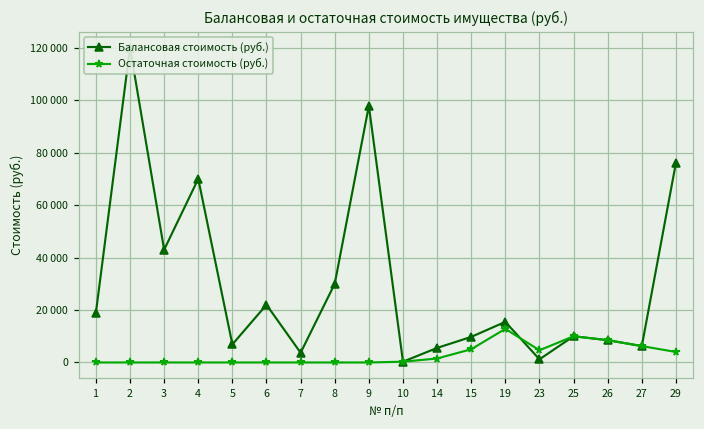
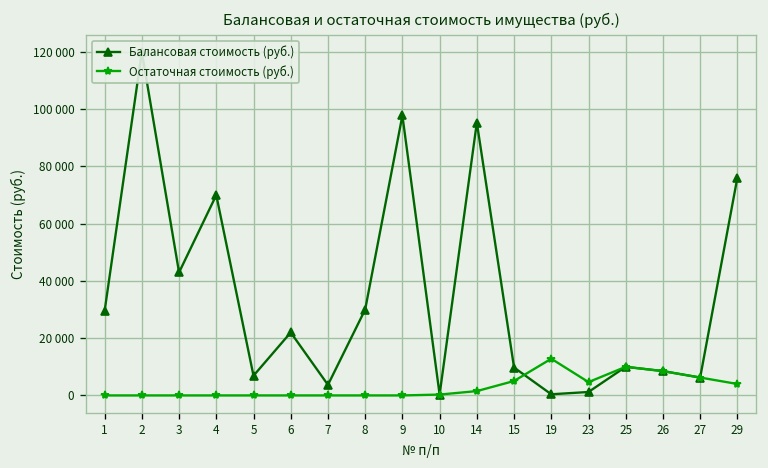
  {
    "Балансовая стоимость (руб.)": {
-     "1": 19000,
+     "1": 30000,
      "3": 43000,
      "4": 70000,
      "5": 7000,
      "6": 22000,
      "7": 4000,
      "8": 30000,
      "9": 98000,
-     "14": 6000,
+     "14": 95000,
      "15": 10000,
-     "19": 15000,
+     "19": 0,
      "23": 1000,
      "29": 76000
    },
    "Остаточная стоимость (руб.)": {
      "1": 0,
      "2": 0,
      "3": 0,
      "4": 0,
      "5": 0,
      "6": 0,
      "7": 0,
      "8": 0,
      "9": 0,
      "14": 2000,
      "15": 5000,
      "19": 13000,
      "23": 5000,
      "29": 4000
    }
  }
